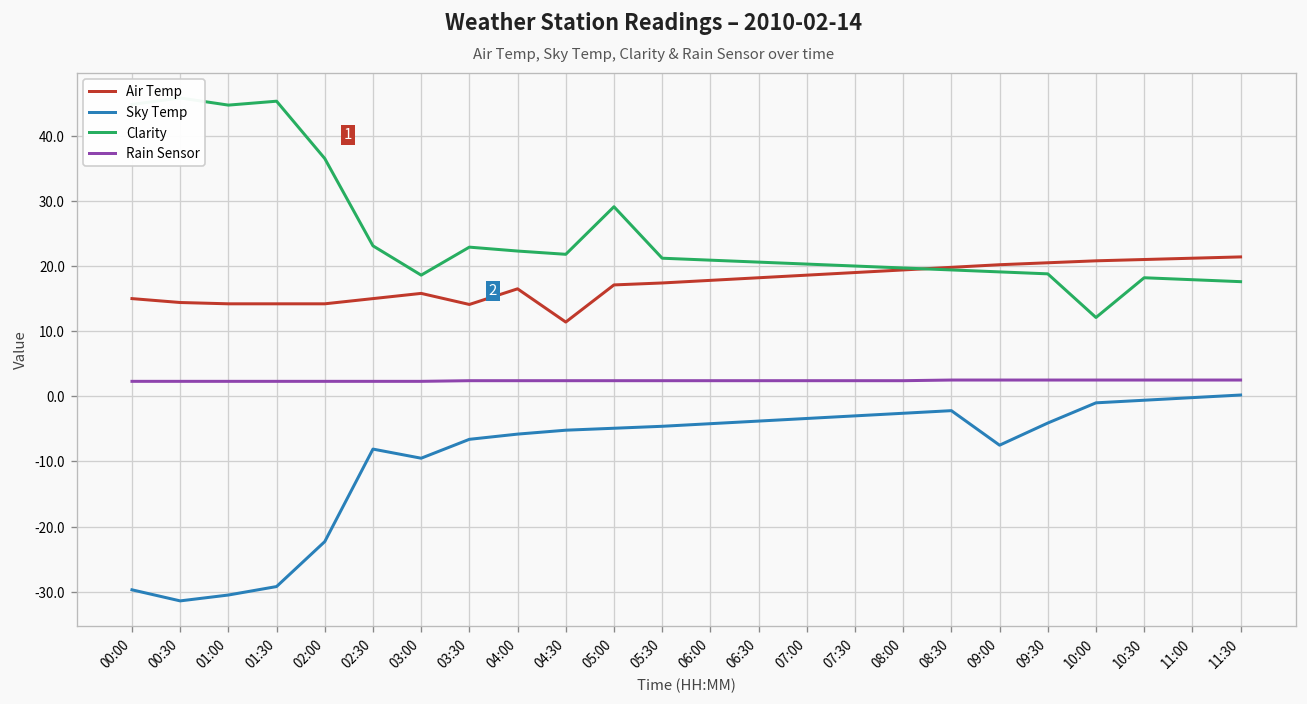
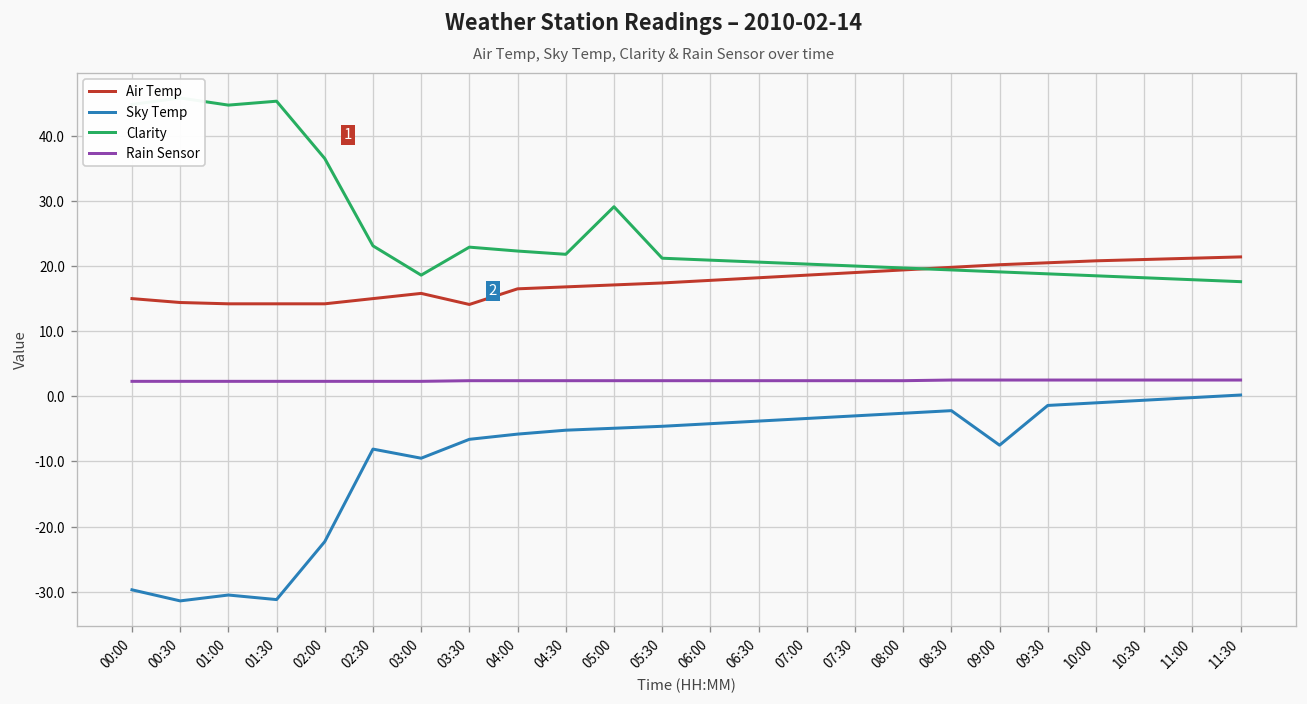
  {
    "Air Temp": {
      "00:00": 15,
      "00:30": 14,
      "01:00": 14,
      "01:30": 14,
      "02:00": 14,
      "02:30": 15,
      "03:00": 16,
-     "04:30": 11,
+     "04:30": 17,
      "05:00": 17,
      "05:30": 17,
      "06:00": 18,
      "06:30": 18,
      "07:00": 19,
      "07:30": 19,
      "09:00": 20,
      "09:30": 21,
      "10:00": 21,
      "10:30": 21,
      "11:00": 21,
      "11:30": 21
    },
    "Sky Temp": {
      "00:00": -30,
      "00:30": -31,
      "01:00": -31,
-     "01:30": -29,
+     "01:30": -31,
      "02:00": -22,
      "02:30": -8,
      "03:00": -10,
      "03:30": -7,
      "04:00": -6,
      "04:30": -5,
      "05:00": -5,
      "05:30": -5,
      "06:00": -4,
      "06:30": -4,
      "07:00": -3,
      "07:30": -3,
      "08:00": -3,
      "08:30": -2,
      "09:00": -8,
-     "09:30": -4,
+     "09:30": -1,
      "10:00": -1,
      "10:30": -1,
      "11:00": 0,
      "11:30": 0
    },
    "Clarity": {
      "01:00": 45,
      "01:30": 45,
      "02:30": 23,
      "03:00": 19,
      "03:30": 23,
      "04:00": 22,
      "04:30": 22,
      "05:00": 29,
      "05:30": 21,
      "06:00": 21,
      "06:30": 21,
      "07:00": 20,
      "07:30": 20,
      "09:00": 19,
      "09:30": 19,
-     "10:00": 12,
+     "10:00": 19,
      "10:30": 18,
      "11:00": 18,
      "11:30": 18
    },
    "Rain Sensor": {
      "00:00": 2,
      "00:30": 2,
      "01:00": 2,
      "01:30": 2,
      "02:00": 2,
      "02:30": 2,
      "03:00": 2,
      "03:30": 2,
      "04:00": 2,
      "04:30": 2,
      "05:00": 2,
      "05:30": 2,
      "06:00": 2,
      "06:30": 2,
      "07:00": 2,
      "07:30": 2,
      "08:00": 2,
      "08:30": 3,
      "09:00": 3,
      "09:30": 3,
      "10:00": 3,
      "10:30": 3,
      "11:00": 3,
      "11:30": 3
    }
  }
